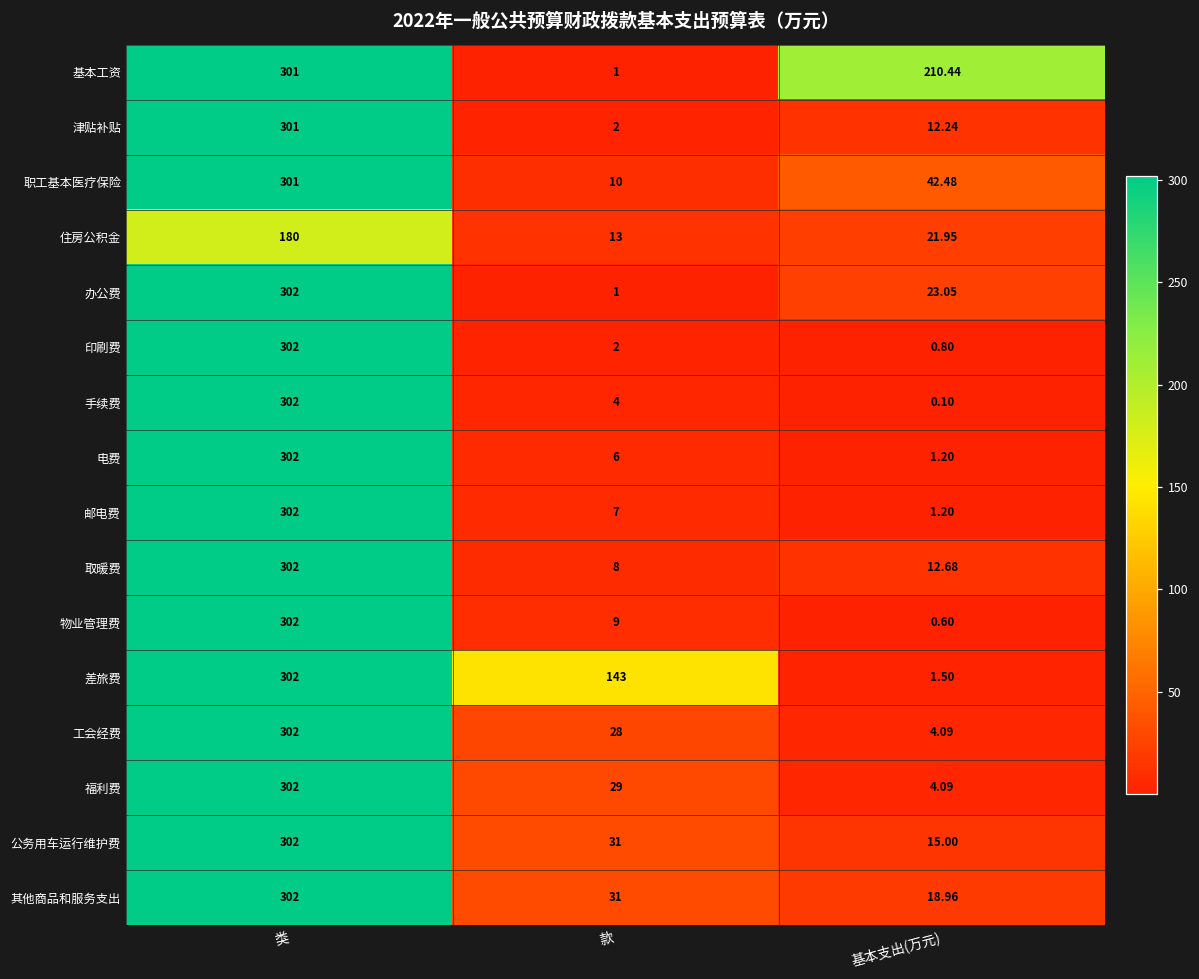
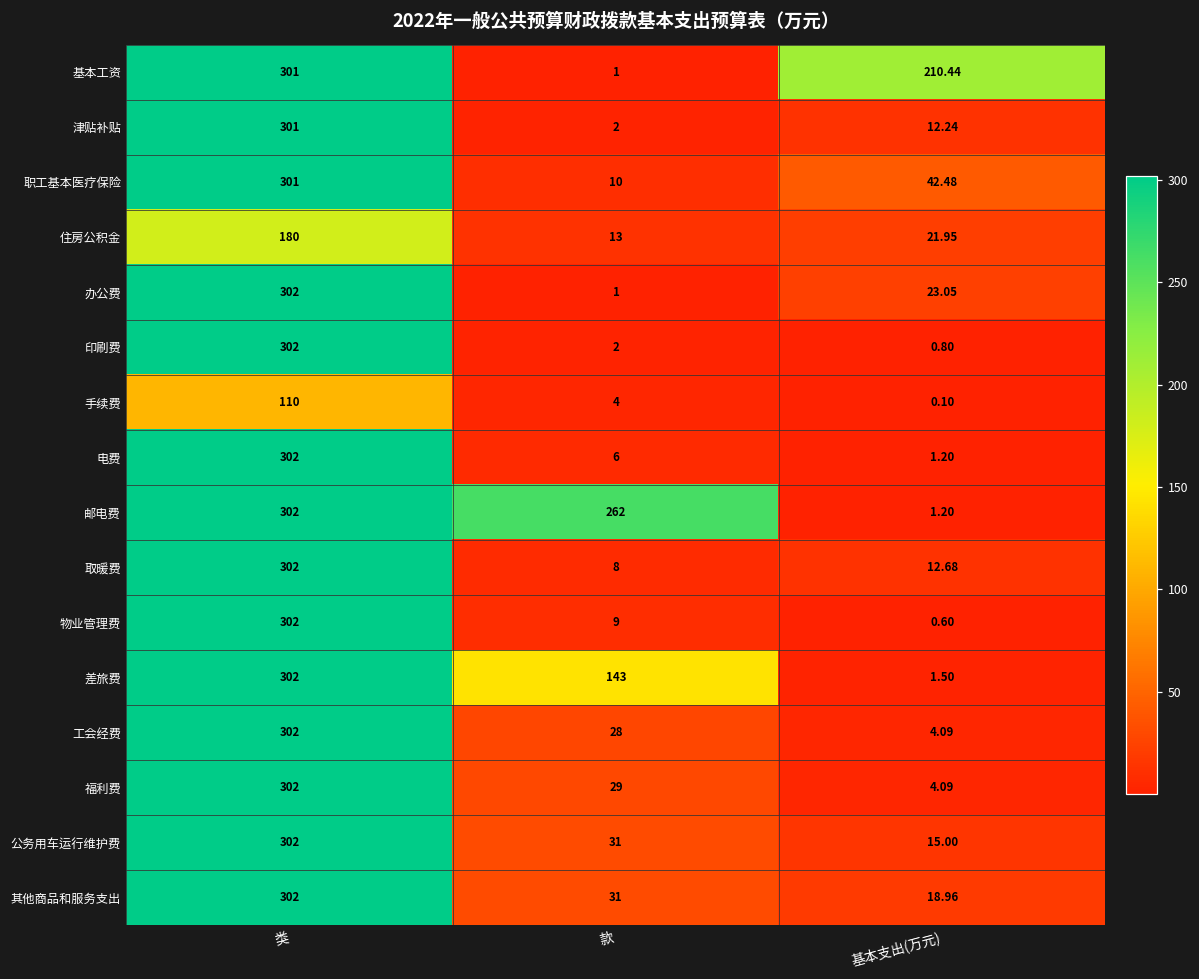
  {
    "基本工资": {
      "类": 301,
      "款": 1,
      "基本支出(万元)": 210.44
    },
    "津贴补贴": {
      "类": 301,
      "款": 2,
      "基本支出(万元)": 12.24
    },
    "职工基本医疗保险": {
      "类": 301,
      "款": 10,
      "基本支出(万元)": 42.48
    },
    "住房公积金": {
      "类": 180,
      "款": 13,
      "基本支出(万元)": 21.95
    },
    "办公费": {
      "类": 302,
      "款": 1,
      "基本支出(万元)": 23.05
    },
    "印刷费": {
      "类": 302,
      "款": 2,
      "基本支出(万元)": 0.80
    },
    "手续费": {
-     "类": 302,
+     "类": 110,
      "款": 4,
      "基本支出(万元)": 0.10
    },
    "电费": {
      "类": 302,
      "款": 6,
      "基本支出(万元)": 1.20
    },
    "邮电费": {
      "类": 302,
-     "款": 7,
+     "款": 262,
      "基本支出(万元)": 1.20
    },
    "取暖费": {
      "类": 302,
      "款": 8,
      "基本支出(万元)": 12.68
    },
    "物业管理费": {
      "类": 302,
      "款": 9,
      "基本支出(万元)": 0.60
    },
    "差旅费": {
      "类": 302,
      "款": 143,
      "基本支出(万元)": 1.50
    },
    "工会经费": {
      "类": 302,
      "款": 28,
      "基本支出(万元)": 4.09
    },
    "福利费": {
      "类": 302,
      "款": 29,
      "基本支出(万元)": 4.09
    },
    "公务用车运行维护费": {
      "类": 302,
      "款": 31,
      "基本支出(万元)": 15.00
    },
    "其他商品和服务支出": {
      "类": 302,
      "款": 31,
      "基本支出(万元)": 18.96
    }
  }
